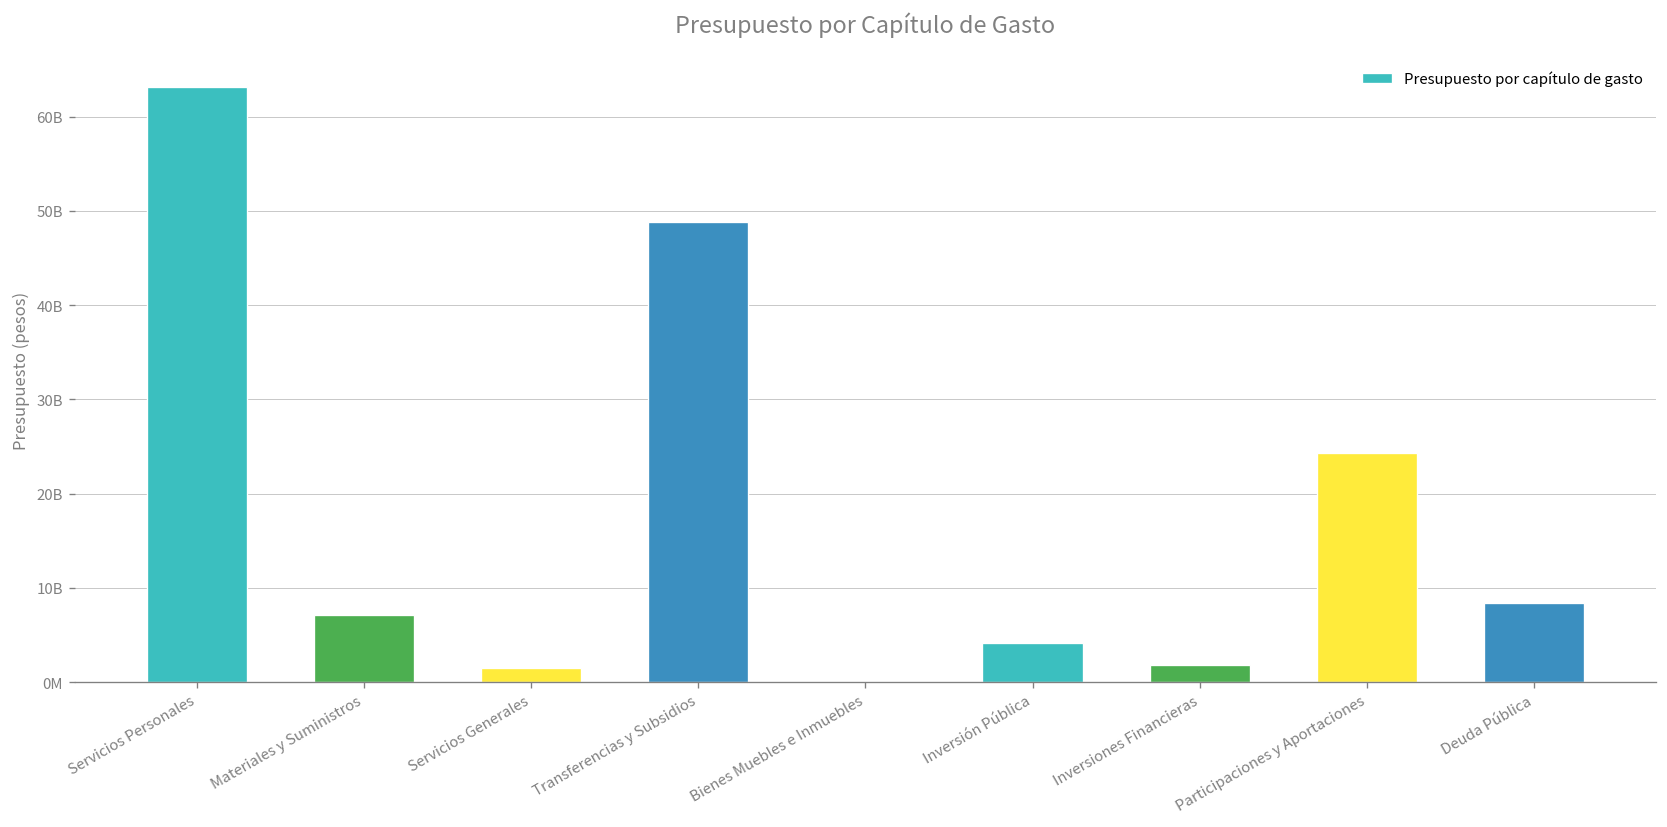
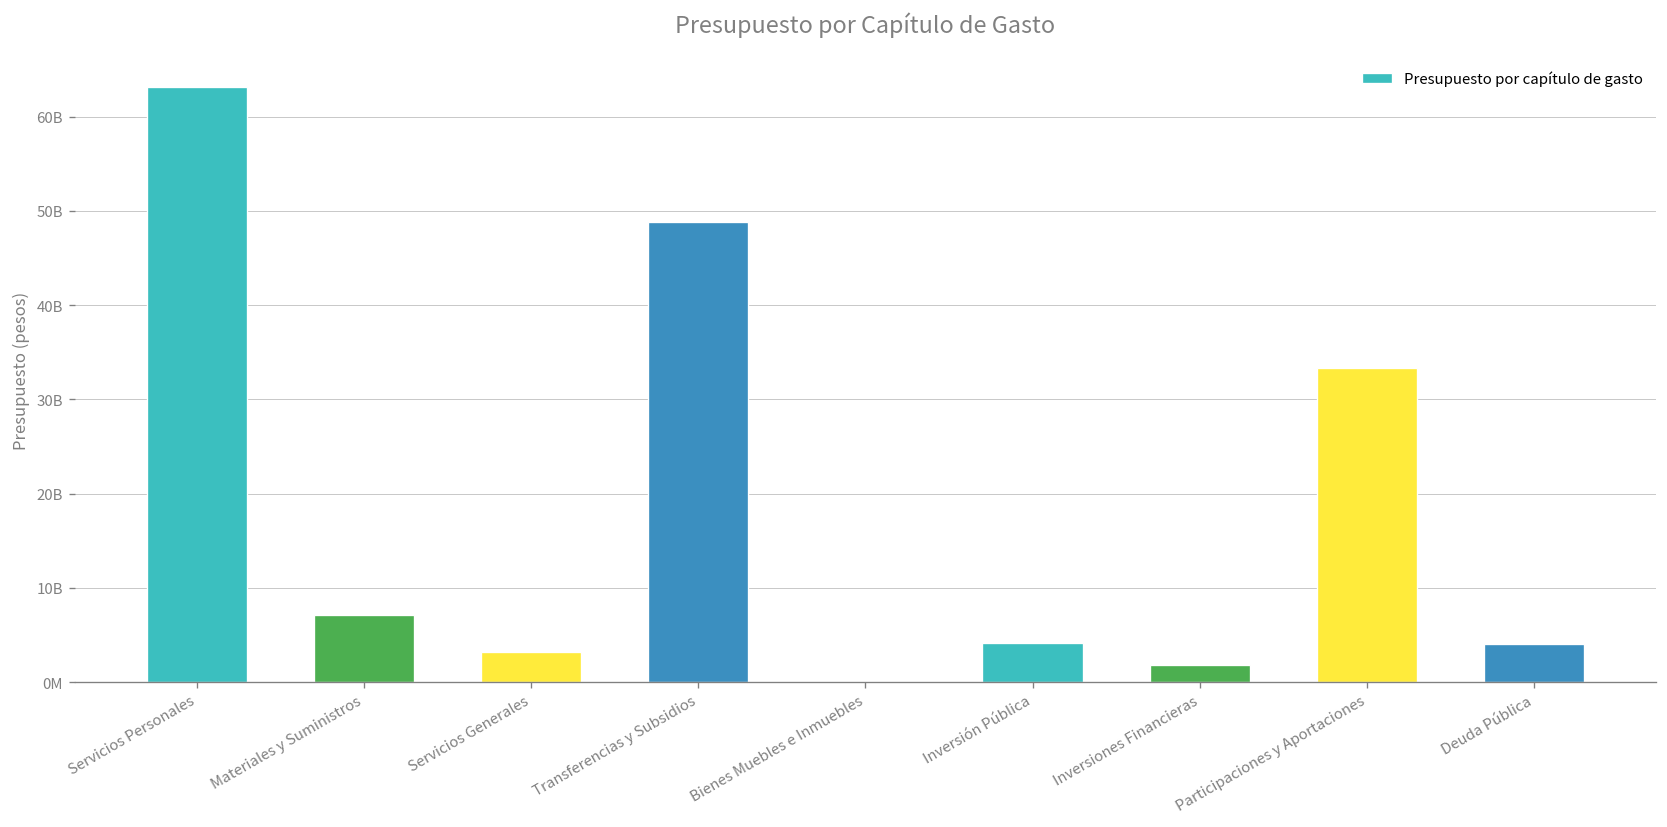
  {
    "Servicios Personales": 63000000000,
    "Materiales y Suministros": 7000000000,
-   "Servicios Generales": 1000000000,
+   "Servicios Generales": 3000000000,
    "Transferencias y Subsidios": 49000000000,
    "Inversión Pública": 4000000000,
    "Inversiones Financieras": 2000000000,
-   "Participaciones y Aportaciones": 24000000000,
-   "Deuda Pública": 8000000000
+   "Participaciones y Aportaciones": 33000000000,
+   "Deuda Pública": 4000000000
  }
